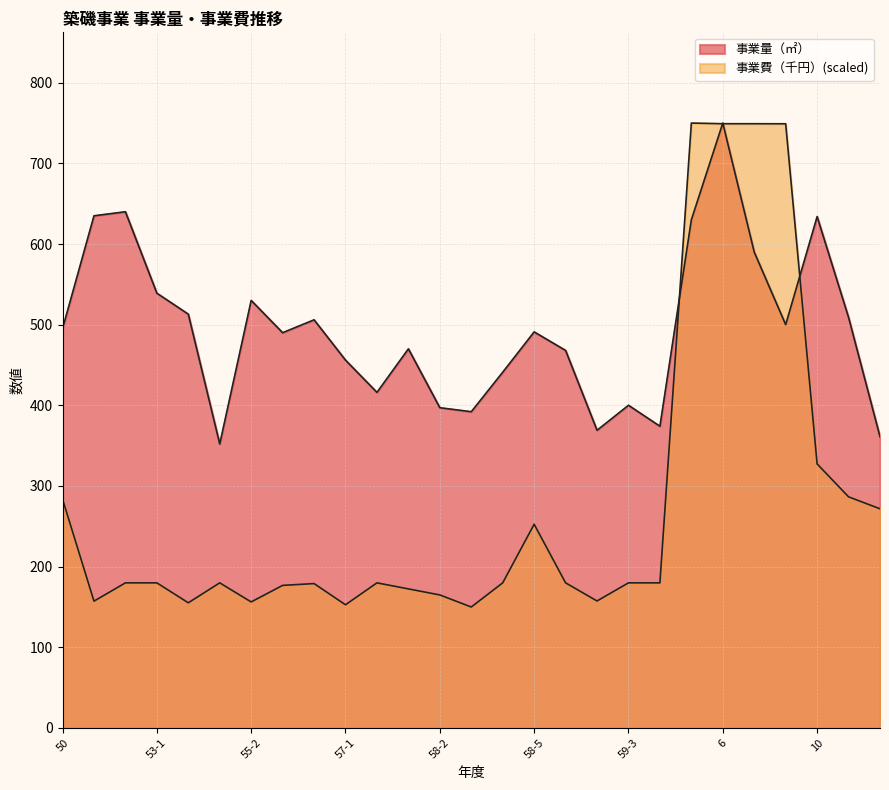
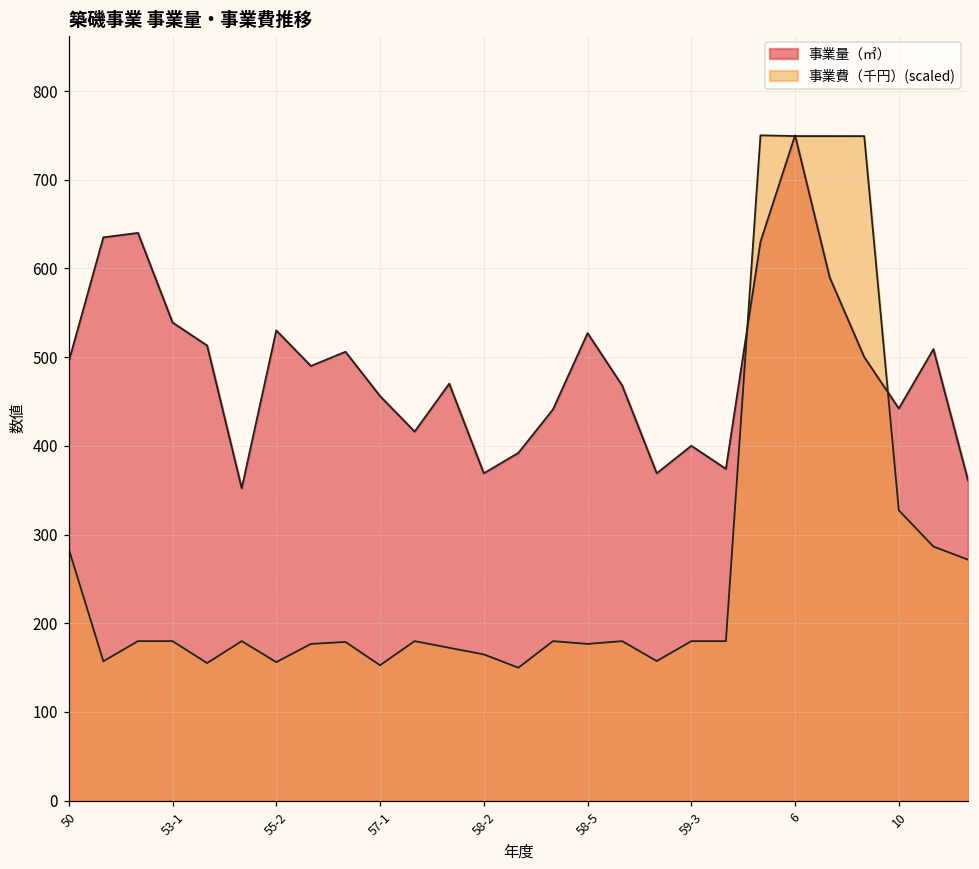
  {
    "事業量（㎡）": {
      "50": 500,
      "53-1": 540,
      "55-2": 530,
      "57-1": 460,
-     "58-2": 400,
-     "58-5": 490,
+     "58-2": 370,
+     "58-5": 530,
      "59-3": 400,
-     "10": 630
+     "10": 440
    },
    "事業費（千円）(scaled)": {
      "50": 280,
      "53-1": 180,
      "55-2": 160,
      "57-1": 150,
      "58-2": 160,
-     "58-5": 250,
+     "58-5": 180,
      "59-3": 180,
      "10": 330
    }
  }
